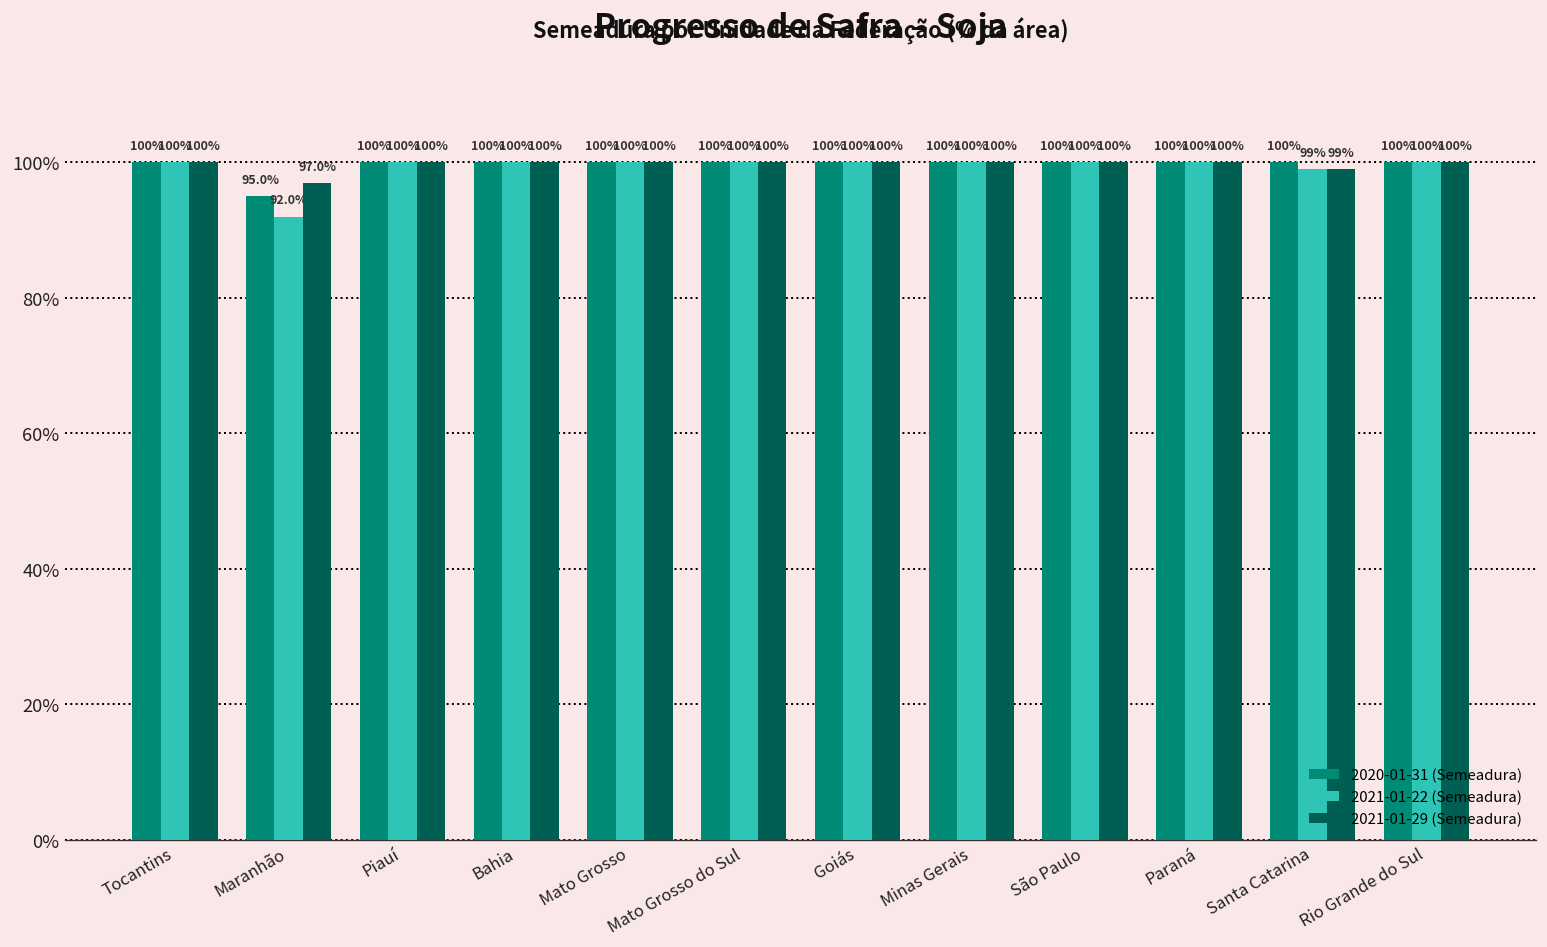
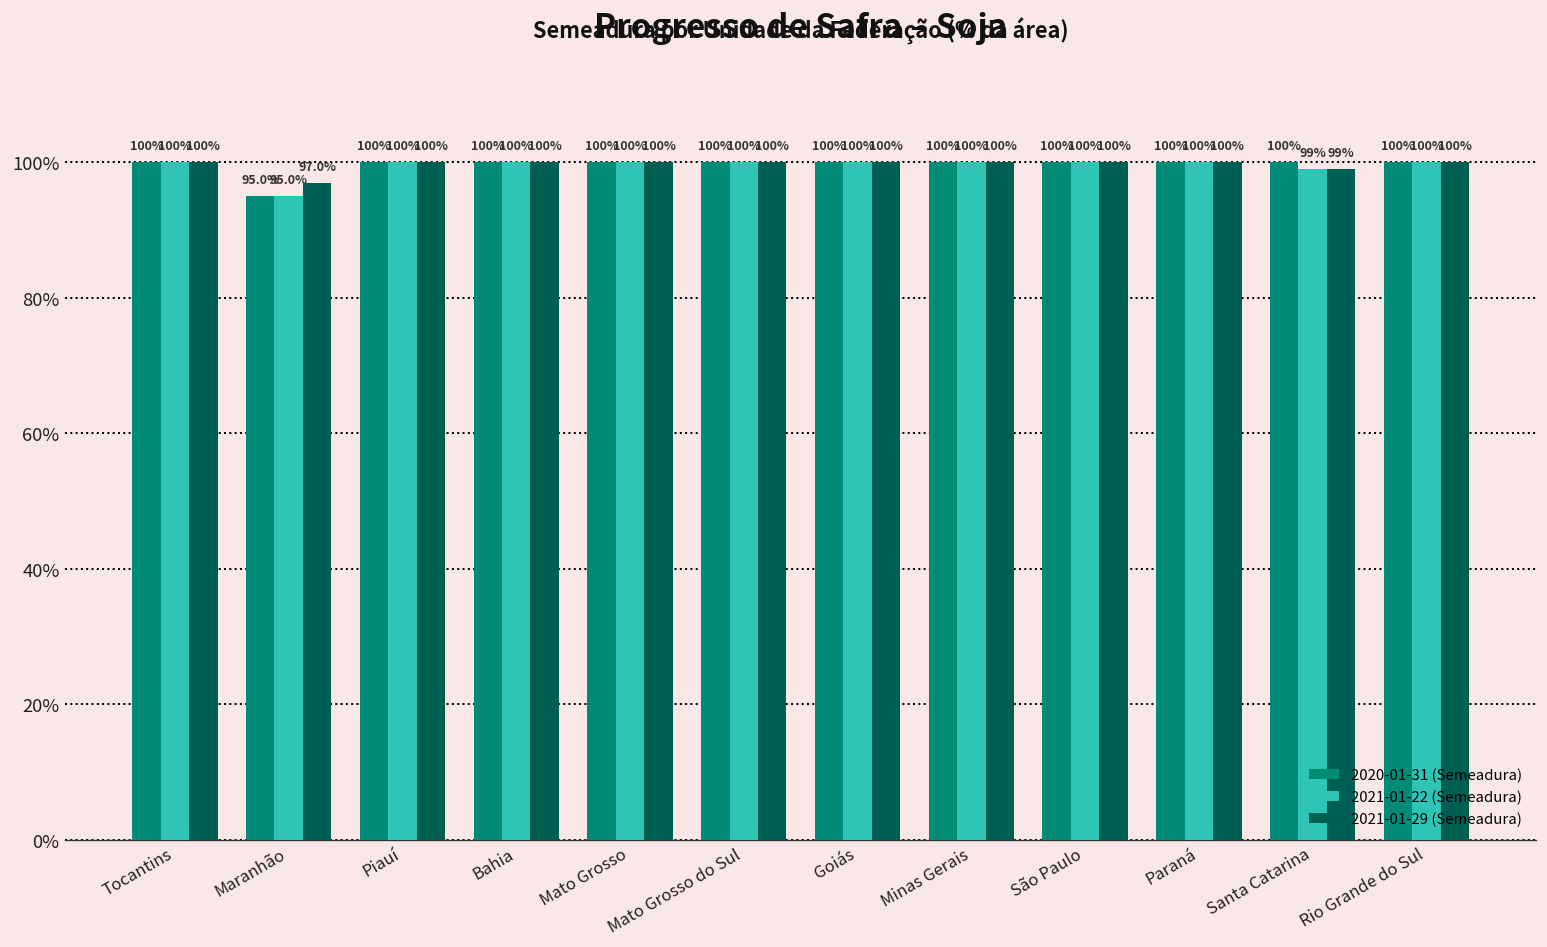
  {
    "2021-01-22 (Semeadura)": {
-     "Maranhão": "92.0%",
+     "Maranhão": "95.0%",
      "Santa Catarina": "99%"
    }
  }
